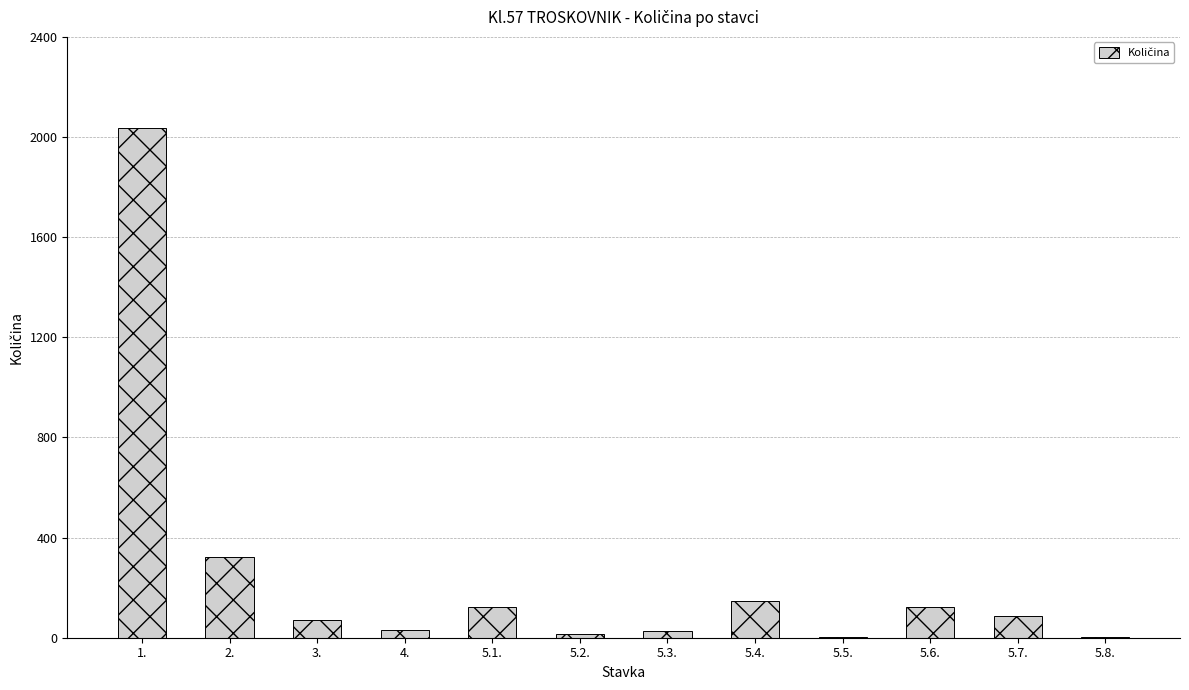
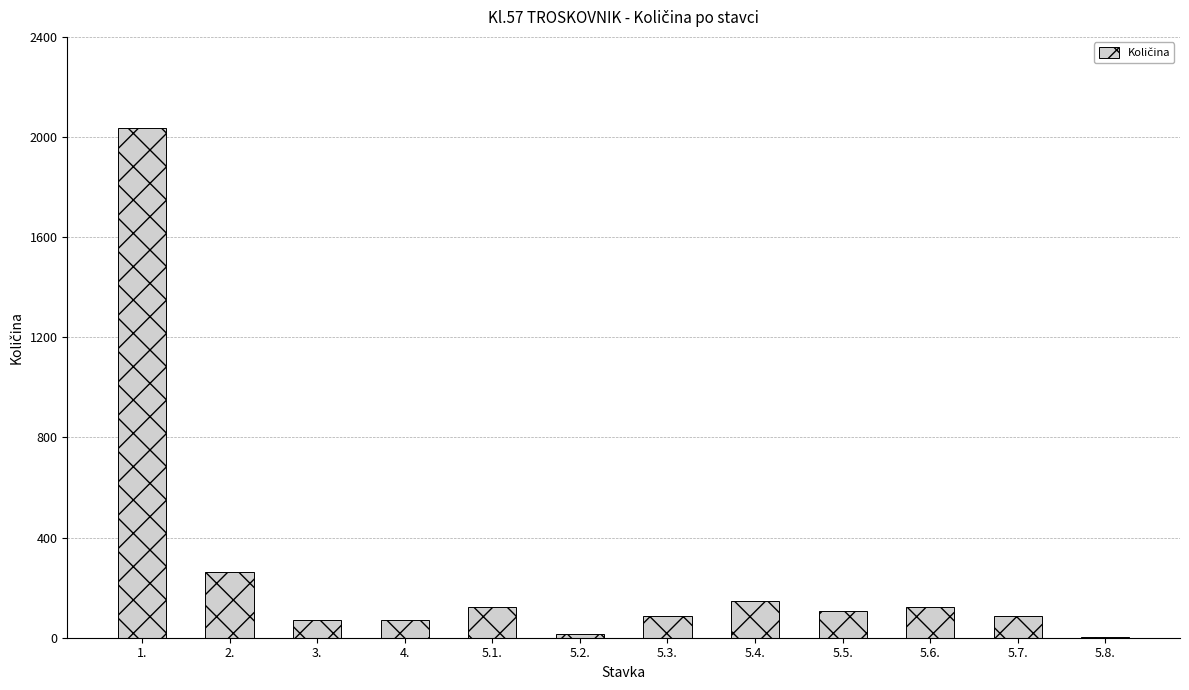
  {
    "1.": 2040,
-   "2.": 320,
+   "2.": 260,
    "3.": 70,
-   "4.": 30,
+   "4.": 70,
    "5.1.": 120,
    "5.2.": 10,
-   "5.3.": 30,
+   "5.3.": 90,
    "5.4.": 150,
-   "5.5.": 0,
+   "5.5.": 110,
    "5.6.": 120,
    "5.7.": 90
  }
